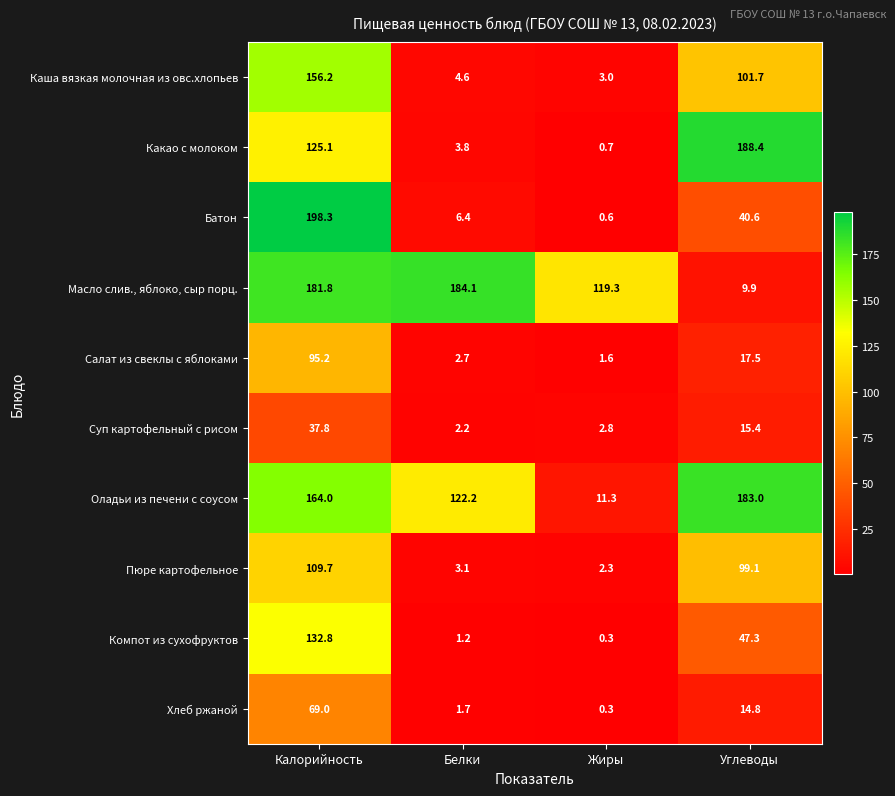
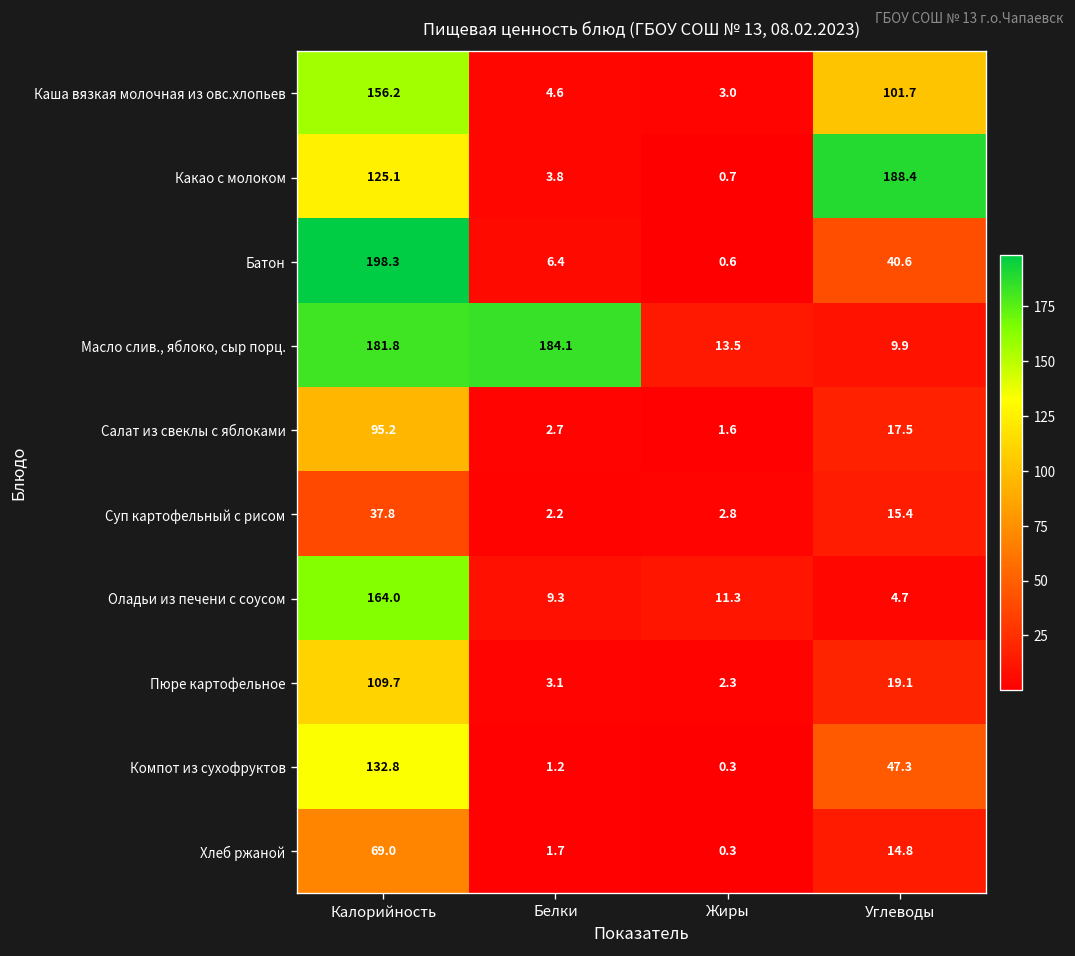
  {
    "Каша вязкая молочная из овс.хлопьев": {
      "Калорийность": 156.2,
      "Белки": 4.6,
      "Жиры": 3.0,
      "Углеводы": 101.7
    },
    "Какао с молоком": {
      "Калорийность": 125.1,
      "Белки": 3.8,
      "Жиры": 0.7,
      "Углеводы": 188.4
    },
    "Батон": {
      "Калорийность": 198.3,
      "Белки": 6.4,
      "Жиры": 0.6,
      "Углеводы": 40.6
    },
    "Масло слив., яблоко, сыр порц.": {
      "Калорийность": 181.8,
      "Белки": 184.1,
-     "Жиры": 119.3,
+     "Жиры": 13.5,
      "Углеводы": 9.9
    },
    "Салат из свеклы с яблоками": {
      "Калорийность": 95.2,
      "Белки": 2.7,
      "Жиры": 1.6,
      "Углеводы": 17.5
    },
    "Суп картофельный с рисом": {
      "Калорийность": 37.8,
      "Белки": 2.2,
      "Жиры": 2.8,
      "Углеводы": 15.4
    },
    "Оладьи из печени с соусом": {
      "Калорийность": 164.0,
-     "Белки": 122.2,
+     "Белки": 9.3,
      "Жиры": 11.3,
-     "Углеводы": 183.0
+     "Углеводы": 4.7
    },
    "Пюре картофельное": {
      "Калорийность": 109.7,
      "Белки": 3.1,
      "Жиры": 2.3,
-     "Углеводы": 99.1
+     "Углеводы": 19.1
    },
    "Компот из сухофруктов": {
      "Калорийность": 132.8,
      "Белки": 1.2,
      "Жиры": 0.3,
      "Углеводы": 47.3
    },
    "Хлеб ржаной": {
      "Калорийность": 69.0,
      "Белки": 1.7,
      "Жиры": 0.3,
      "Углеводы": 14.8
    }
  }
